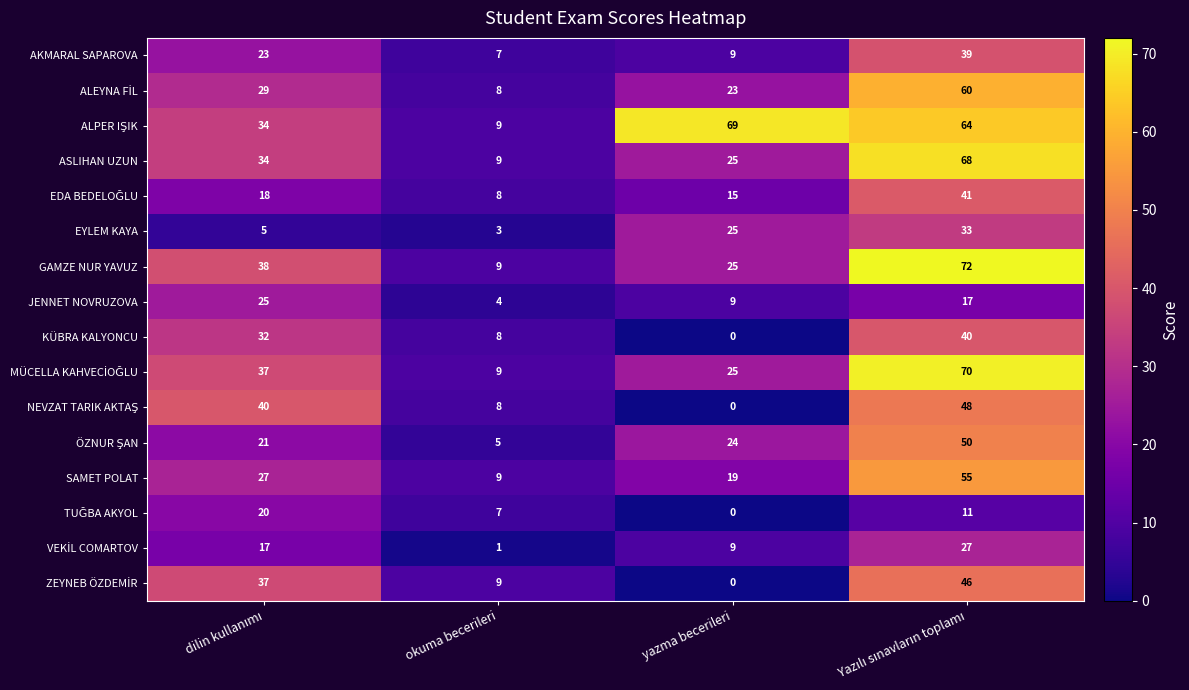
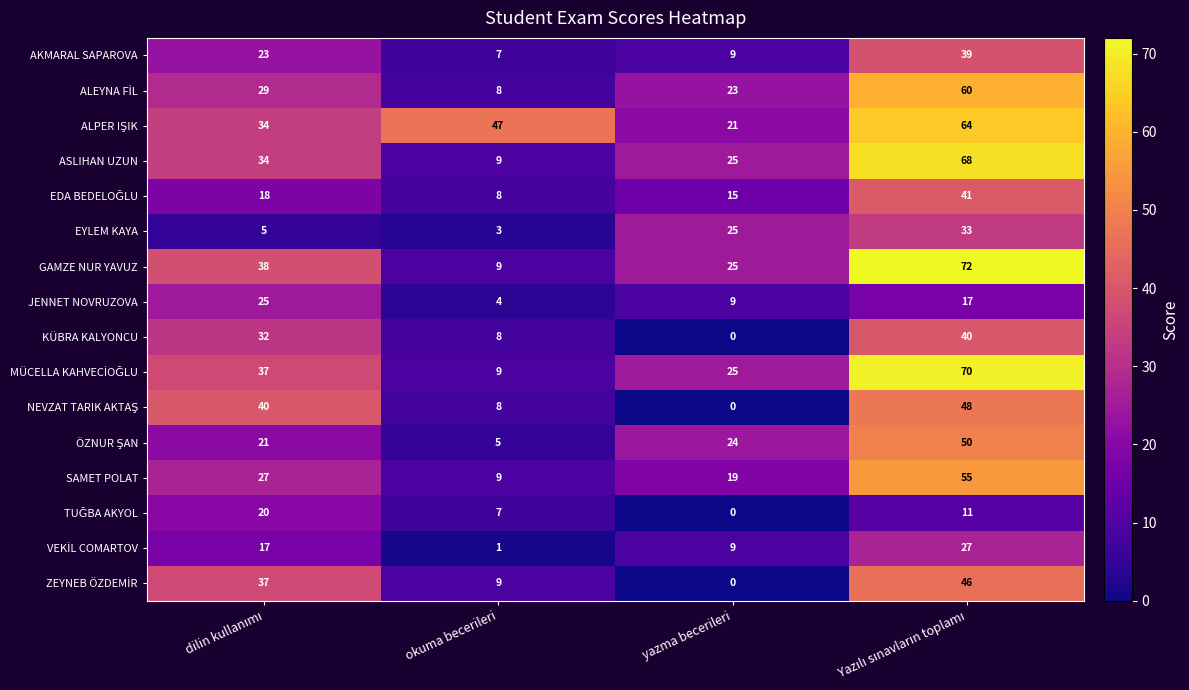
  {
    "AKMARAL SAPAROVA": {
      "dilin kullanımı": 23,
      "okuma becerileri": 7,
      "yazma becerileri": 9,
      "Yazılı sınavların toplamı": 39
    },
    "ALEYNA FİL": {
      "dilin kullanımı": 29,
      "okuma becerileri": 8,
      "yazma becerileri": 23,
      "Yazılı sınavların toplamı": 60
    },
    "ALPER IŞIK": {
      "dilin kullanımı": 34,
-     "okuma becerileri": 9,
-     "yazma becerileri": 69,
+     "okuma becerileri": 47,
+     "yazma becerileri": 21,
      "Yazılı sınavların toplamı": 64
    },
    "ASLIHAN UZUN": {
      "dilin kullanımı": 34,
      "okuma becerileri": 9,
      "yazma becerileri": 25,
      "Yazılı sınavların toplamı": 68
    },
    "EDA BEDELOĞLU": {
      "dilin kullanımı": 18,
      "okuma becerileri": 8,
      "yazma becerileri": 15,
      "Yazılı sınavların toplamı": 41
    },
    "EYLEM KAYA": {
      "dilin kullanımı": 5,
      "okuma becerileri": 3,
      "yazma becerileri": 25,
      "Yazılı sınavların toplamı": 33
    },
    "GAMZE NUR YAVUZ": {
      "dilin kullanımı": 38,
      "okuma becerileri": 9,
      "yazma becerileri": 25,
      "Yazılı sınavların toplamı": 72
    },
    "JENNET NOVRUZOVA": {
      "dilin kullanımı": 25,
      "okuma becerileri": 4,
      "yazma becerileri": 9,
      "Yazılı sınavların toplamı": 17
    },
    "KÜBRA KALYONCU": {
      "dilin kullanımı": 32,
      "okuma becerileri": 8,
      "yazma becerileri": 0,
      "Yazılı sınavların toplamı": 40
    },
    "MÜCELLA KAHVECİOĞLU": {
      "dilin kullanımı": 37,
      "okuma becerileri": 9,
      "yazma becerileri": 25,
      "Yazılı sınavların toplamı": 70
    },
    "NEVZAT TARIK AKTAŞ": {
      "dilin kullanımı": 40,
      "okuma becerileri": 8,
      "yazma becerileri": 0,
      "Yazılı sınavların toplamı": 48
    },
    "ÖZNUR ŞAN": {
      "dilin kullanımı": 21,
      "okuma becerileri": 5,
      "yazma becerileri": 24,
      "Yazılı sınavların toplamı": 50
    },
    "SAMET POLAT": {
      "dilin kullanımı": 27,
      "okuma becerileri": 9,
      "yazma becerileri": 19,
      "Yazılı sınavların toplamı": 55
    },
    "TUĞBA AKYOL": {
      "dilin kullanımı": 20,
      "okuma becerileri": 7,
      "yazma becerileri": 0,
      "Yazılı sınavların toplamı": 11
    },
    "VEKİL COMARTOV": {
      "dilin kullanımı": 17,
      "okuma becerileri": 1,
      "yazma becerileri": 9,
      "Yazılı sınavların toplamı": 27
    },
    "ZEYNEB ÖZDEMİR": {
      "dilin kullanımı": 37,
      "okuma becerileri": 9,
      "yazma becerileri": 0,
      "Yazılı sınavların toplamı": 46
    }
  }
